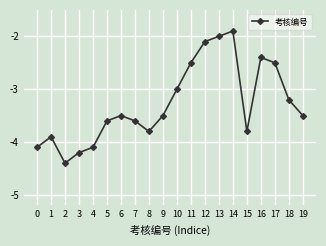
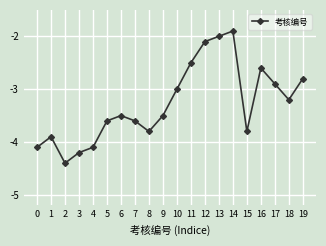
  {
    "0": -4.1,
    "1": -3.9,
    "2": -4.4,
    "3": -4.2,
    "4": -4.1,
    "5": -3.6,
    "6": -3.5,
    "7": -3.6,
    "8": -3.8,
    "9": -3.5,
    "10": -3.0,
    "11": -2.5,
    "12": -2.1,
    "13": -2.0,
    "14": -1.9,
    "15": -3.8,
-   "16": -2.4,
-   "17": -2.5,
+   "16": -2.6,
+   "17": -2.9,
    "18": -3.2,
-   "19": -3.5
+   "19": -2.8
  }
